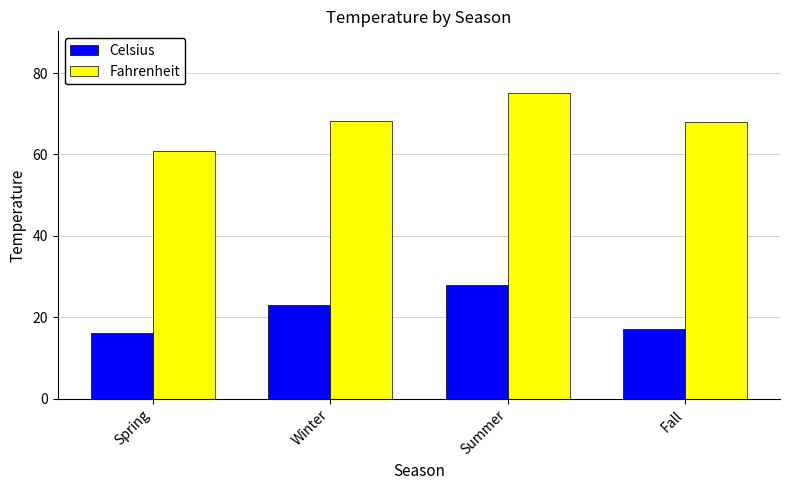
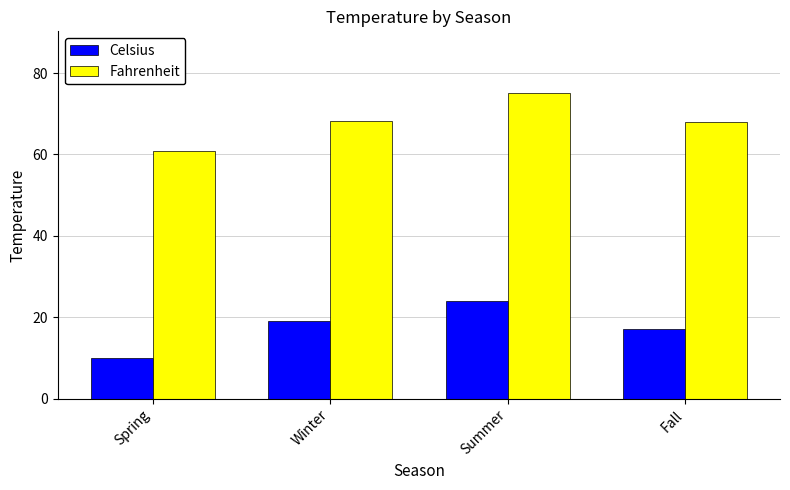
  {
    "Celsius": {
-     "Spring": 16,
-     "Winter": 23,
-     "Summer": 28,
+     "Spring": 10,
+     "Winter": 19,
+     "Summer": 24,
      "Fall": 17
    },
    "Fahrenheit": {
      "Spring": 61,
      "Winter": 68,
      "Summer": 75,
      "Fall": 68
    }
  }
